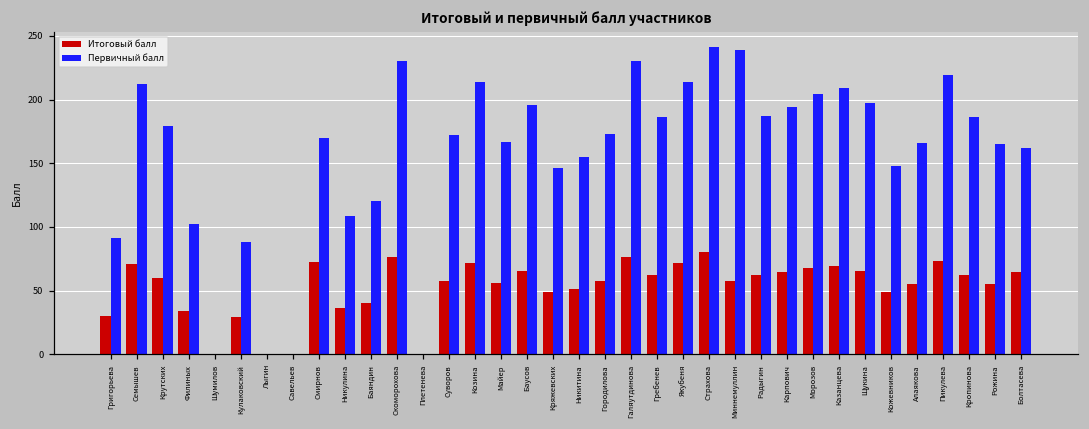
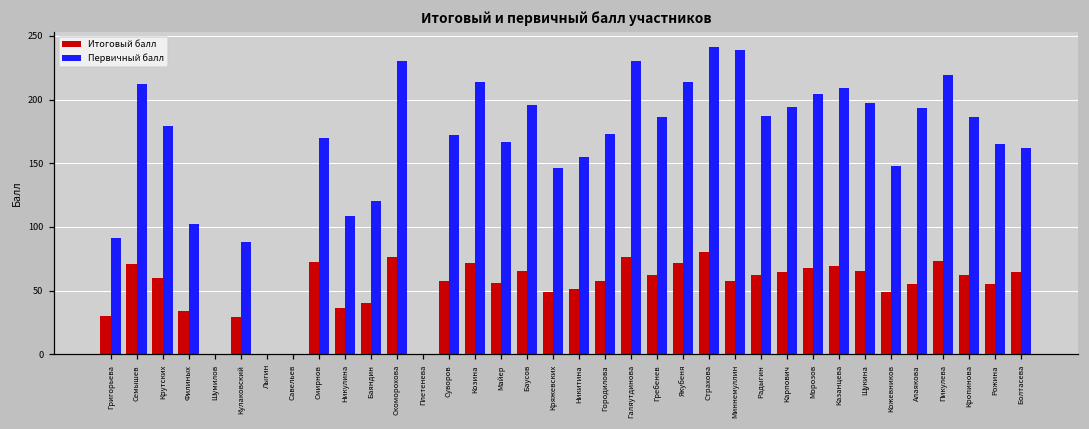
  {
    "Итоговый балл": {
      "Григорьева": 30,
      "Семышев": 71,
      "Крутских": 60,
      "Филиных": 34,
      "Шумилов": 0,
      "Кулаковский": 29,
      "Лыгин": 0,
      "Савельев": 0,
      "Смирнов": 72,
      "Никулина": 36,
      "Баяндин": 40,
      "Скоморохова": 77,
      "Плетенева": 0,
      "Суворов": 57,
      "Козина": 71,
      "Майер": 56,
      "Баусов": 65,
      "Кряжевских": 49,
      "Никитина": 52,
      "Городилова": 58,
      "Галяутдинова": 77,
      "Гребенев": 62,
      "Якубеня": 71,
      "Страхова": 80,
      "Миннемуллин": 58,
      "Радыгин": 62,
      "Карпович": 65,
      "Морозов": 68,
      "Казанцева": 70,
      "Щукина": 66,
      "Кожевников": 49,
      "Алаякова": 55,
      "Пикулева": 73,
      "Кропинова": 62,
      "Рожина": 55,
      "Болтасева": 65
    },
    "Первичный балл": {
      "Григорьева": 91,
      "Семышев": 212,
      "Крутских": 179,
      "Филиных": 102,
      "Шумилов": 0,
      "Кулаковский": 88,
      "Лыгин": 0,
      "Савельев": 0,
      "Смирнов": 170,
      "Никулина": 109,
      "Баяндин": 120,
      "Скоморохова": 230,
      "Плетенева": 0,
      "Суворов": 172,
      "Козина": 214,
      "Майер": 167,
      "Баусов": 196,
      "Кряжевских": 146,
      "Никитина": 155,
      "Городилова": 173,
      "Галяутдинова": 230,
      "Гребенев": 186,
      "Якубеня": 214,
      "Страхова": 241,
      "Миннемуллин": 239,
      "Радыгин": 187,
      "Карпович": 194,
      "Морозов": 204,
      "Казанцева": 209,
      "Щукина": 197,
      "Кожевников": 148,
-     "Алаякова": 166,
+     "Алаякова": 193,
      "Пикулева": 219,
      "Кропинова": 186,
      "Рожина": 165,
      "Болтасева": 162
    }
  }
